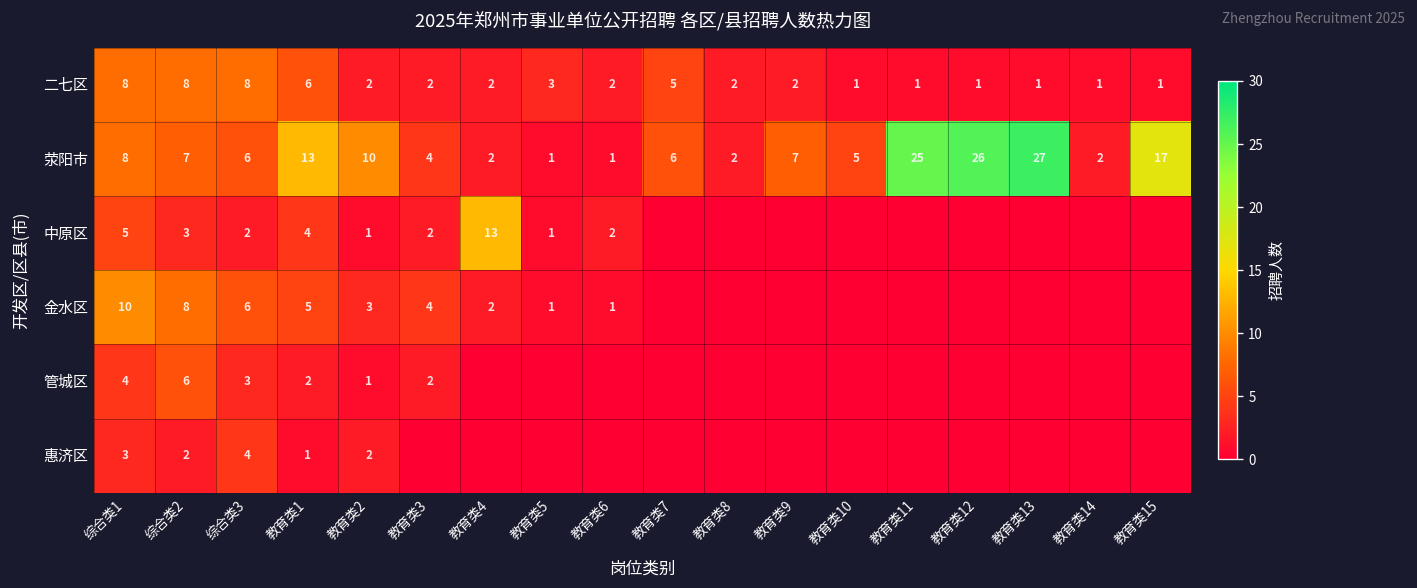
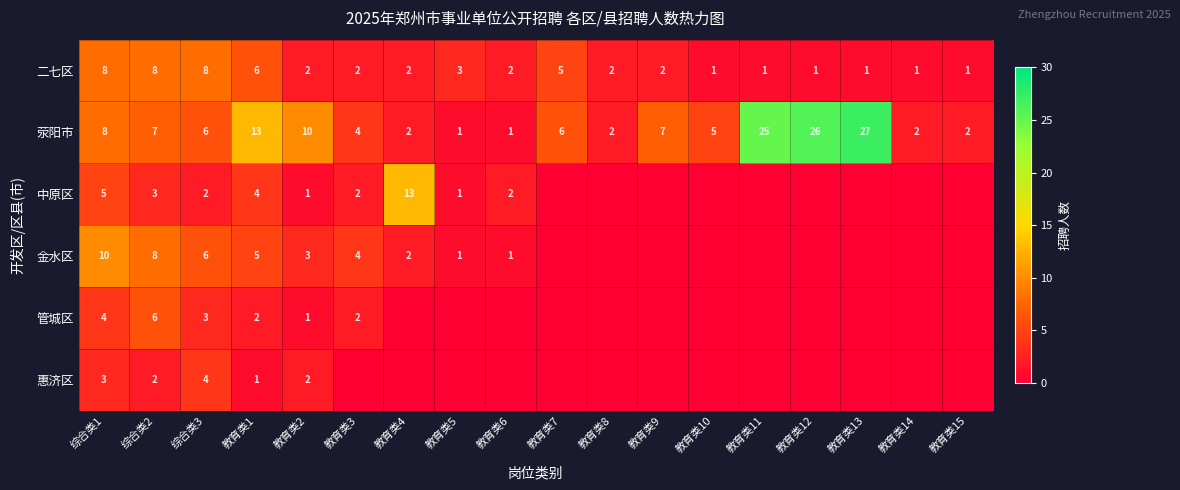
  {
    "二七区": {
      "综合类1": 8,
      "综合类2": 8,
      "综合类3": 8,
      "教育类1": 6,
      "教育类2": 2,
      "教育类3": 2,
      "教育类4": 2,
      "教育类5": 3,
      "教育类6": 2,
      "教育类7": 5,
      "教育类8": 2,
      "教育类9": 2,
      "教育类10": 1,
      "教育类11": 1,
      "教育类12": 1,
      "教育类13": 1,
      "教育类14": 1,
      "教育类15": 1
    },
    "荥阳市": {
      "综合类1": 8,
      "综合类2": 7,
      "综合类3": 6,
      "教育类1": 13,
      "教育类2": 10,
      "教育类3": 4,
      "教育类4": 2,
      "教育类5": 1,
      "教育类6": 1,
      "教育类7": 6,
      "教育类8": 2,
      "教育类9": 7,
      "教育类10": 5,
      "教育类11": 25,
      "教育类12": 26,
      "教育类13": 27,
      "教育类14": 2,
-     "教育类15": 17
+     "教育类15": 2
    },
    "中原区": {
      "综合类1": 5,
      "综合类2": 3,
      "综合类3": 2,
      "教育类1": 4,
      "教育类2": 1,
      "教育类3": 2,
      "教育类4": 13,
      "教育类5": 1,
      "教育类6": 2
    },
    "金水区": {
      "综合类1": 10,
      "综合类2": 8,
      "综合类3": 6,
      "教育类1": 5,
      "教育类2": 3,
      "教育类3": 4,
      "教育类4": 2,
      "教育类5": 1,
      "教育类6": 1
    },
    "管城区": {
      "综合类1": 4,
      "综合类2": 6,
      "综合类3": 3,
      "教育类1": 2,
      "教育类2": 1,
      "教育类3": 2
    },
    "惠济区": {
      "综合类1": 3,
      "综合类2": 2,
      "综合类3": 4,
      "教育类1": 1,
      "教育类2": 2
    }
  }
